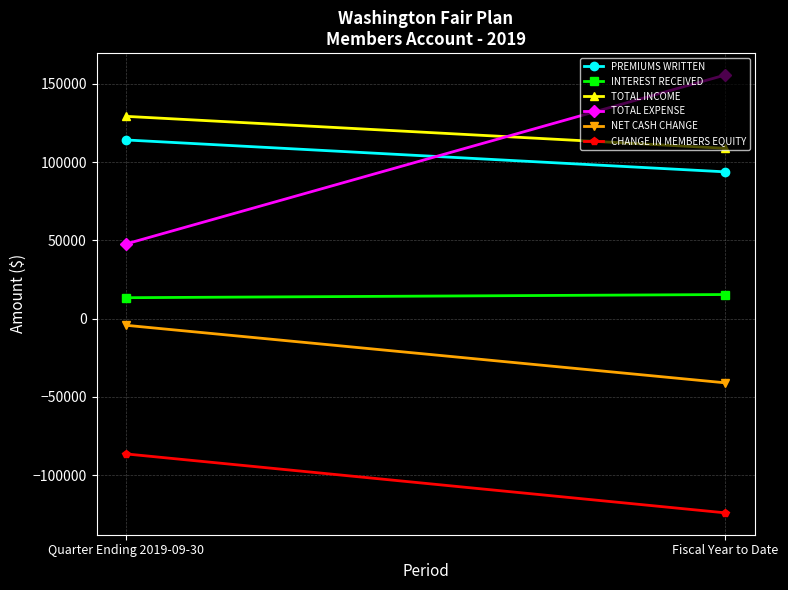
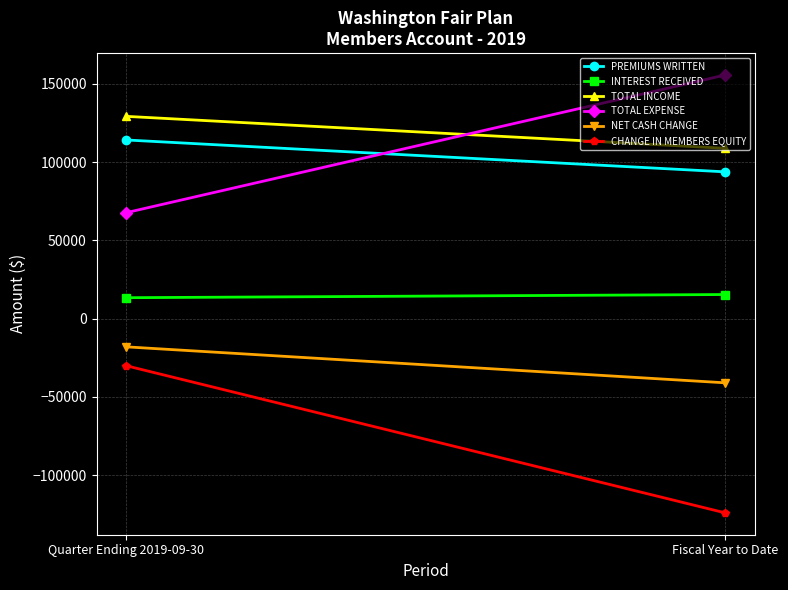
  {
    "PREMIUMS WRITTEN": {
      "Quarter Ending 2019-09-30": 114000,
      "Fiscal Year to Date": 94000
    },
    "INTEREST RECEIVED": {
      "Quarter Ending 2019-09-30": 13000,
      "Fiscal Year to Date": 15000
    },
    "TOTAL INCOME": {
      "Quarter Ending 2019-09-30": 129000
    },
    "TOTAL EXPENSE": {
-     "Quarter Ending 2019-09-30": 48000
+     "Quarter Ending 2019-09-30": 68000
    },
    "NET CASH CHANGE": {
-     "Quarter Ending 2019-09-30": -4000,
+     "Quarter Ending 2019-09-30": -18000,
      "Fiscal Year to Date": -41000
    },
    "CHANGE IN MEMBERS EQUITY": {
-     "Quarter Ending 2019-09-30": -87000,
+     "Quarter Ending 2019-09-30": -30000,
      "Fiscal Year to Date": -124000
    }
  }
